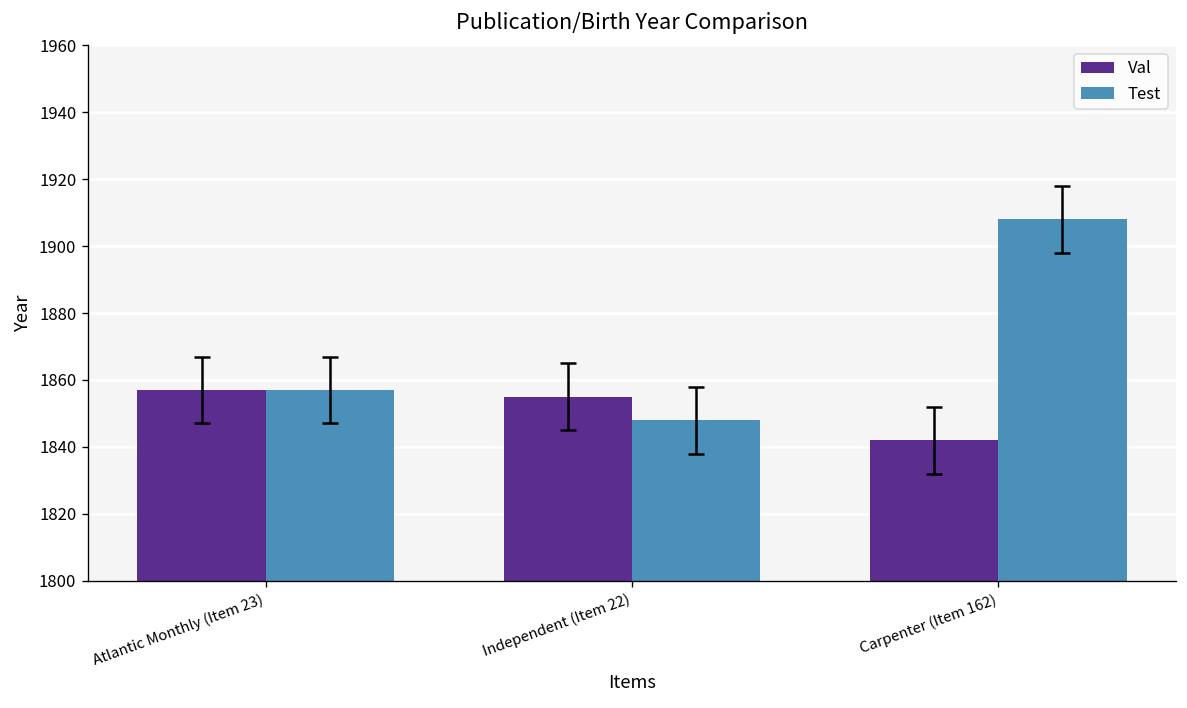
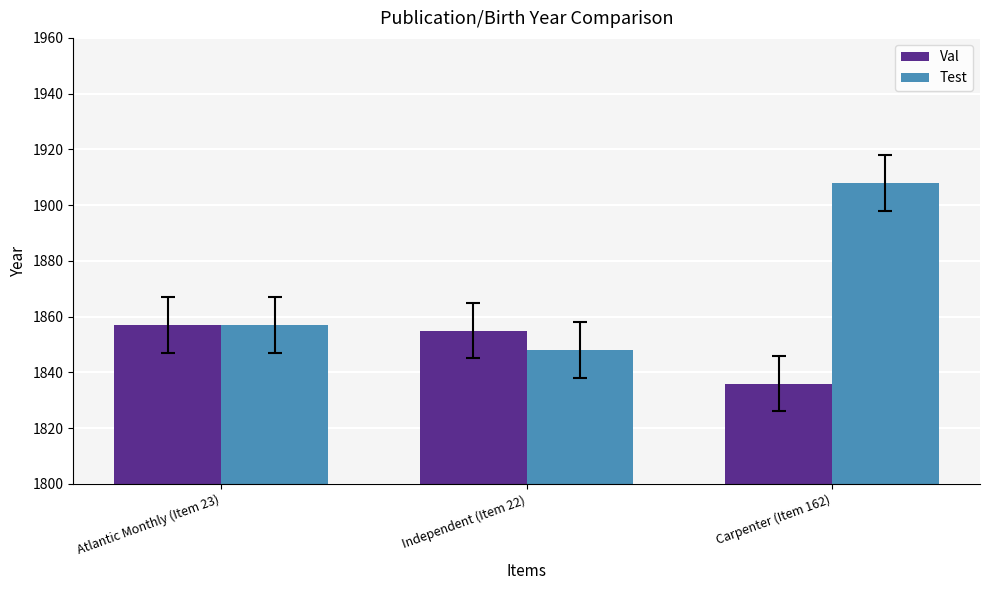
  {
    "Val": {
      "Atlantic Monthly (Item 23)": 1857,
      "Independent (Item 22)": 1855,
-     "Carpenter (Item 162)": 1842
+     "Carpenter (Item 162)": 1836
    }
  }
